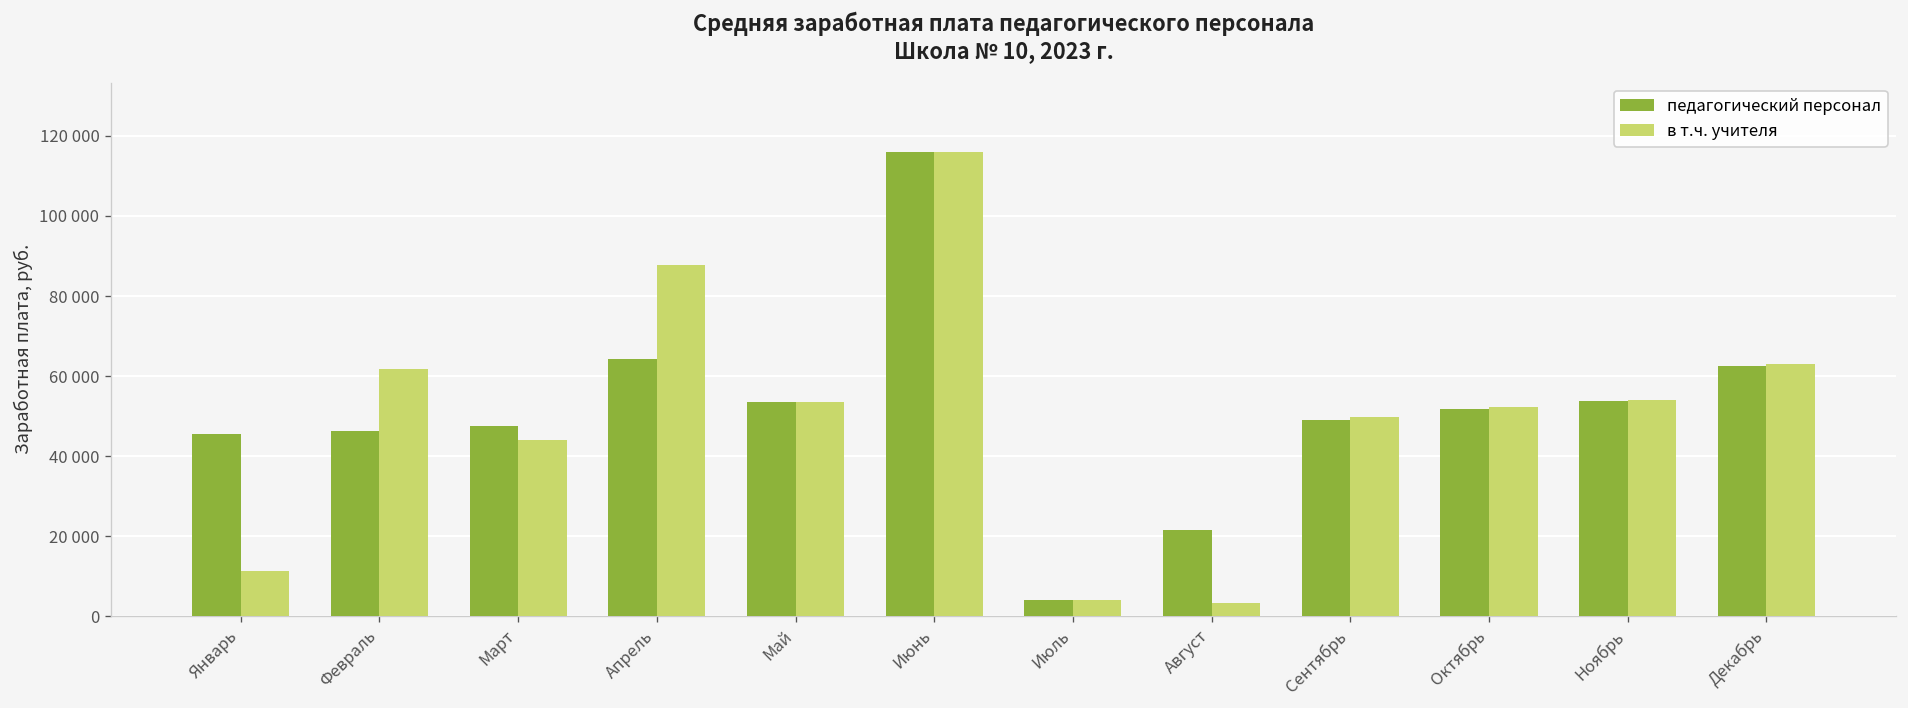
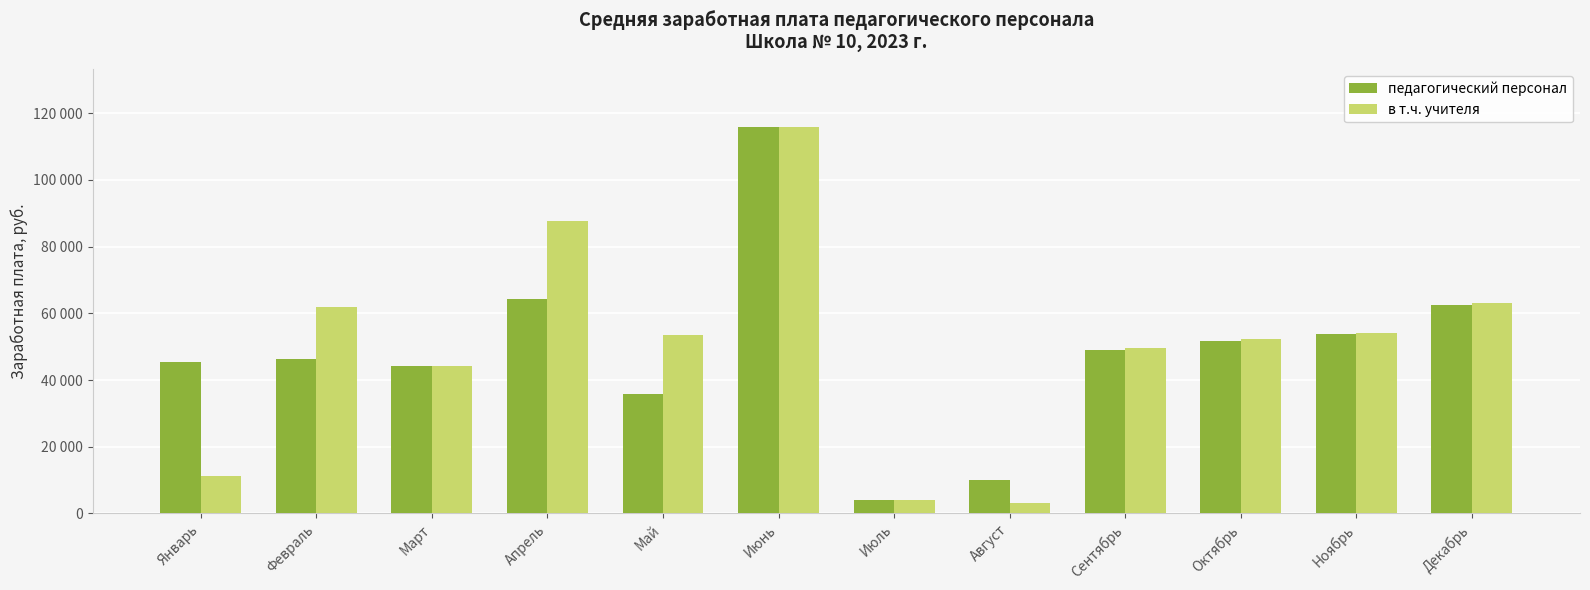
  {
    "педагогический персонал": {
      "Январь": 46000,
      "Февраль": 46000,
-     "Март": 47000,
+     "Март": 44000,
      "Апрель": 64000,
-     "Май": 54000,
+     "Май": 36000,
      "Июнь": 116000,
      "Июль": 4000,
-     "Август": 22000,
+     "Август": 10000,
      "Сентябрь": 49000,
      "Октябрь": 52000,
      "Ноябрь": 54000,
      "Декабрь": 63000
    },
    "в т.ч. учителя": {
      "Январь": 11000,
      "Февраль": 62000,
      "Март": 44000,
      "Апрель": 88000,
      "Май": 54000,
      "Июнь": 116000,
      "Июль": 4000,
      "Август": 3000,
      "Сентябрь": 50000,
      "Октябрь": 52000,
      "Ноябрь": 54000,
      "Декабрь": 63000
    }
  }
